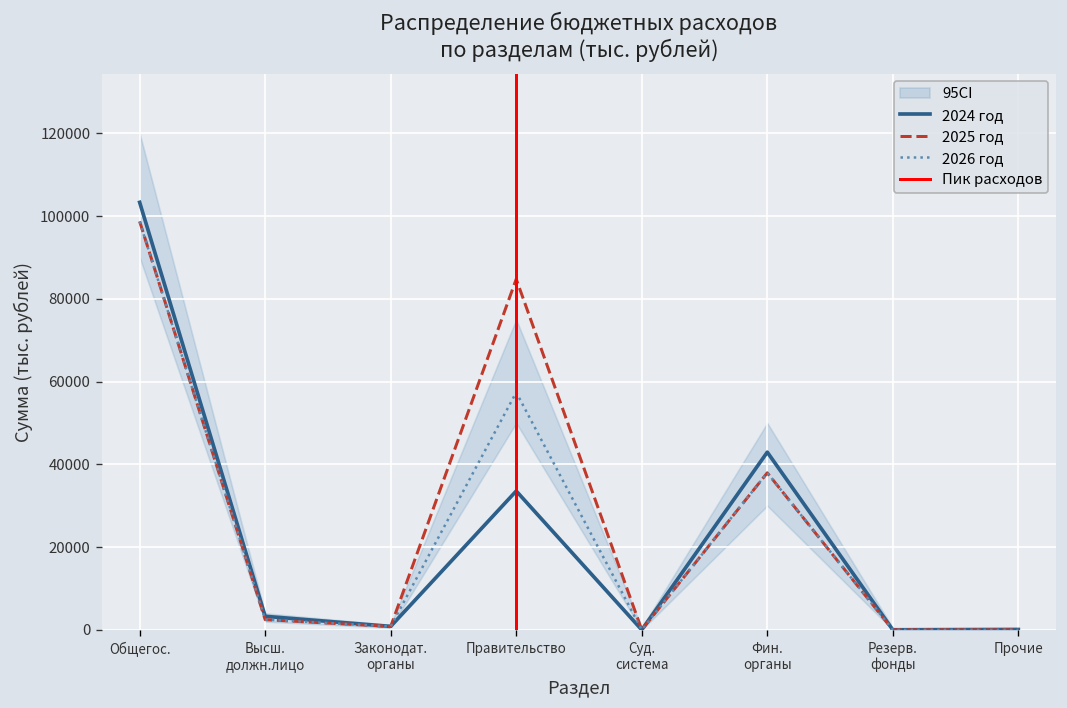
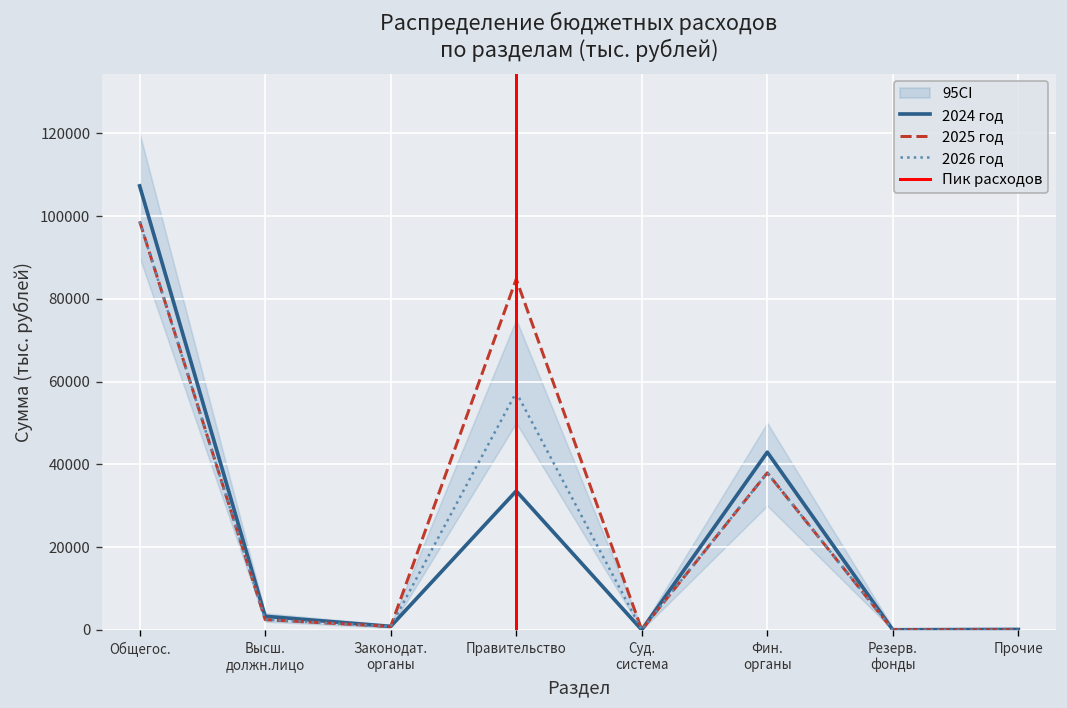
  {
    "2024 год": {
-     "Общегос.": 103000,
+     "Общегос.": 107000,
      "Правительство": 34000,
      "Фин. органы": 43000
    },
    "2025 год": {
      "Правительство": 85000
    }
  }
